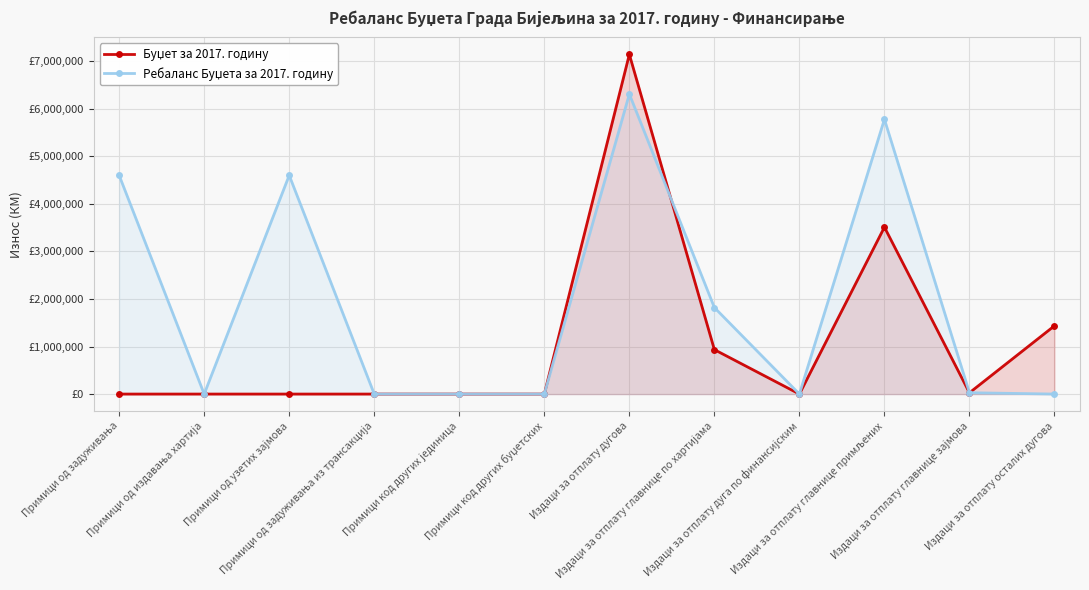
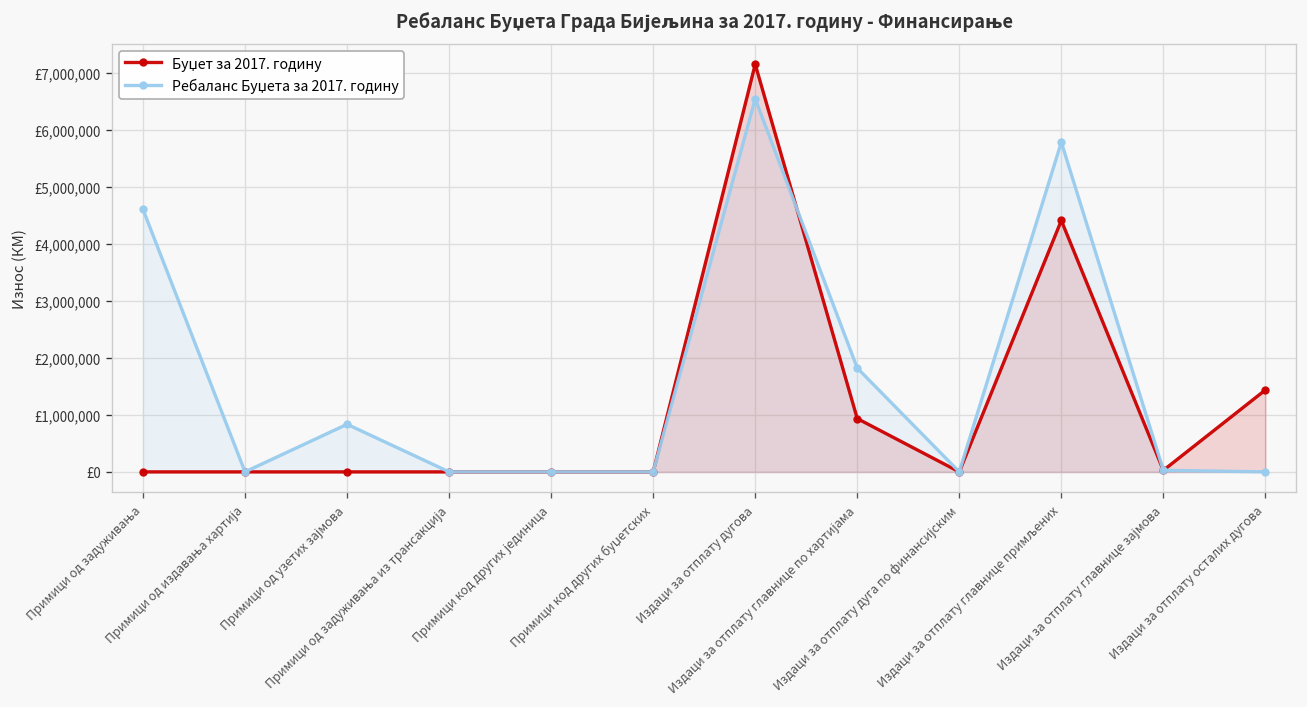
  {
    "Буџет за 2017. годину": {
      "Примици од задуживања": "£0",
      "Примици од узетих зајмова": "£0",
      "Издаци за отплату дугова": "£7,100,000",
      "Издаци за отплату главнице по хартијама": "£900,000",
-     "Издаци за отплату главнице примљених": "£3,500,000",
+     "Издаци за отплату главнице примљених": "£4,400,000",
      "Издаци за отплату осталих дугова": "£1,400,000"
    },
    "Ребаланс Буџета за 2017. годину": {
      "Примици од задуживања": "£4,600,000",
-     "Примици од узетих зајмова": "£4,600,000",
-     "Издаци за отплату дугова": "£6,300,000",
+     "Примици од узетих зајмова": "£800,000",
+     "Издаци за отплату дугова": "£6,500,000",
      "Издаци за отплату главнице по хартијама": "£1,800,000",
      "Издаци за отплату главнице примљених": "£5,800,000",
      "Издаци за отплату осталих дугова": "£0"
    }
  }
